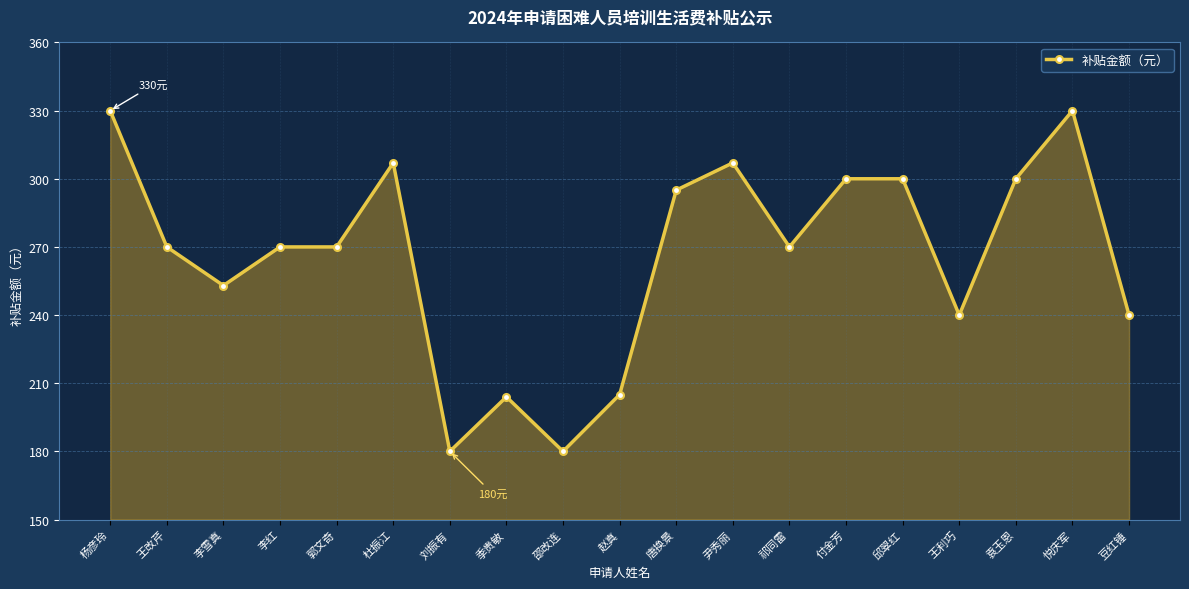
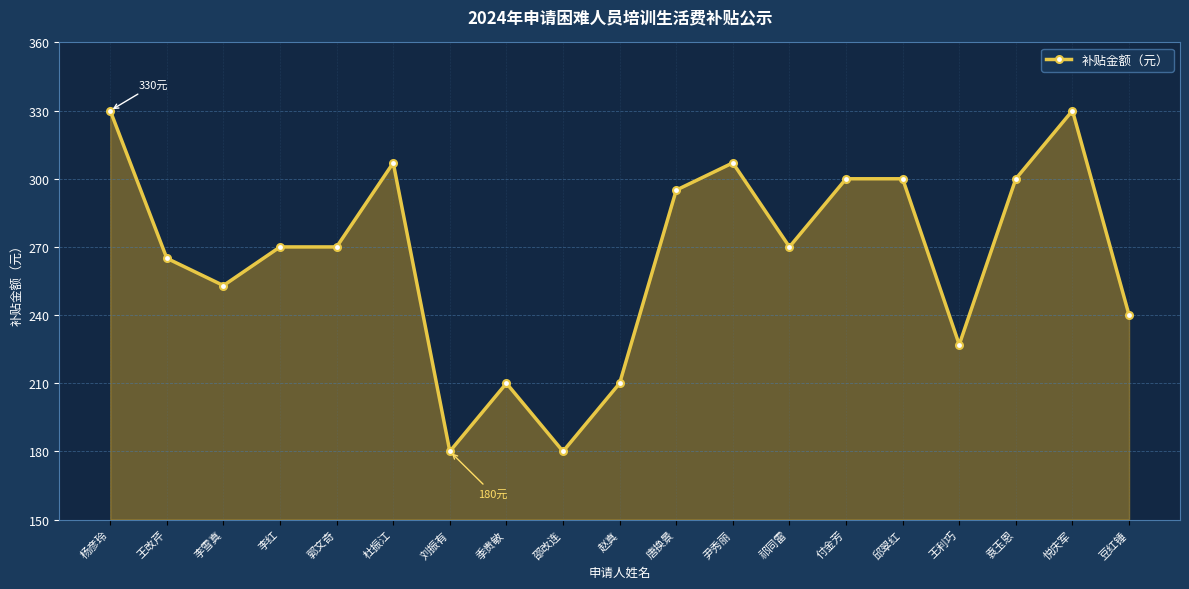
  {
-   "王改芹": 270,
+   "王改芹": 265,
    "李雪真": 253,
    "李红": 270,
    "郭文奇": 270,
    "杜振江": 307,
-   "季贵敏": 204,
+   "季贵敏": 210,
    "邵改连": 180,
-   "赵真": 205,
+   "赵真": 210,
    "唐换景": 295,
    "尹秀丽": 307,
    "祁同雷": 270,
    "付金芳": 300,
    "邱翠红": 300,
-   "王利巧": 240,
+   "王利巧": 227,
    "袁玉恩": 300,
    "悦庆军": 330,
    "豆红锤": 240
  }
